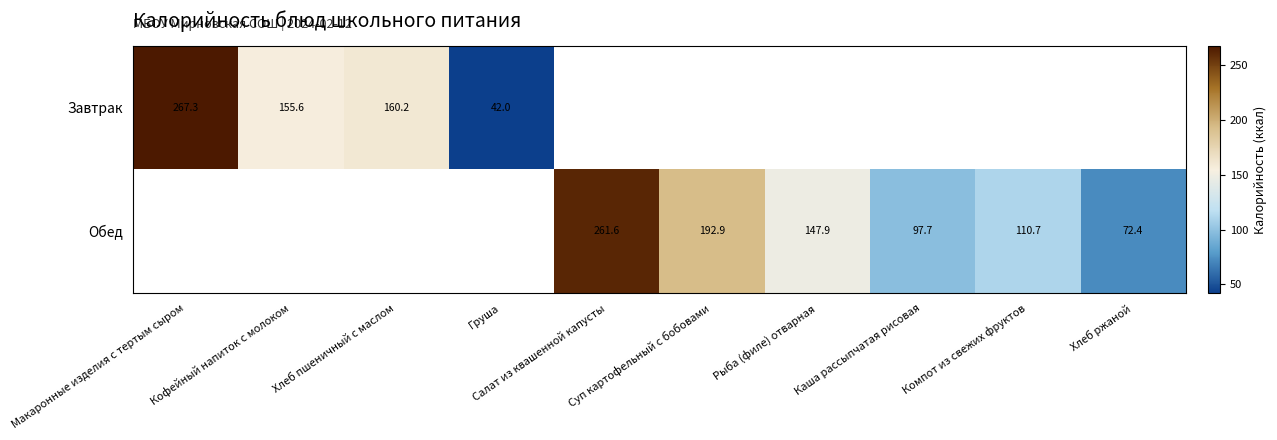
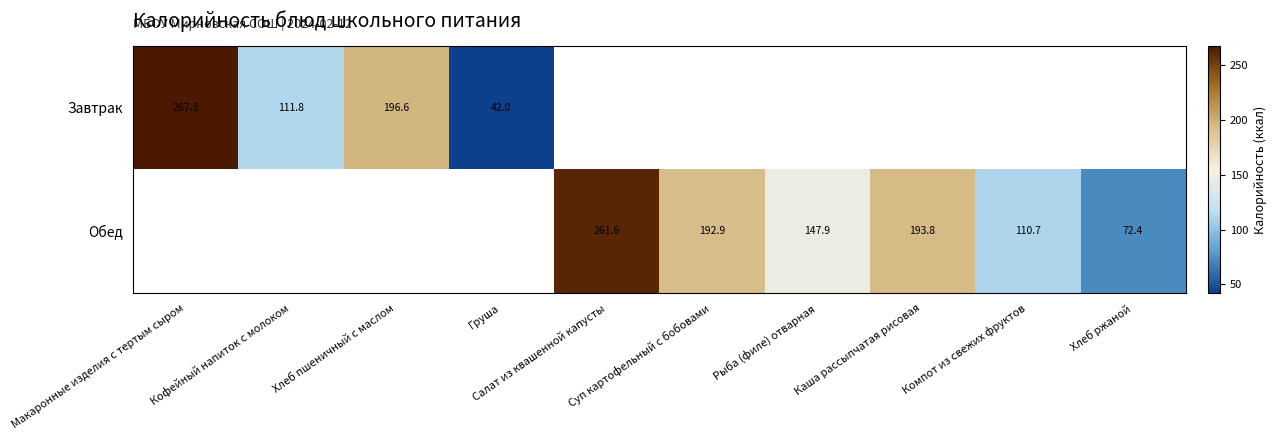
  {
    "Завтрак": {
      "Макаронные изделия с тертым сыром": 267.3,
-     "Кофейный напиток с молоком": 155.6,
-     "Хлеб пшеничный с маслом": 160.2,
+     "Кофейный напиток с молоком": 111.8,
+     "Хлеб пшеничный с маслом": 196.6,
      "Груша": 42.0
    },
    "Обед": {
      "Салат из квашенной капусты": 261.6,
      "Суп картофельный с бобовами": 192.9,
      "Рыба (филе) отварная": 147.9,
-     "Каша рассыпчатая рисовая": 97.7,
+     "Каша рассыпчатая рисовая": 193.8,
      "Компот из свежих фруктов": 110.7,
      "Хлеб ржаной": 72.4
    }
  }
